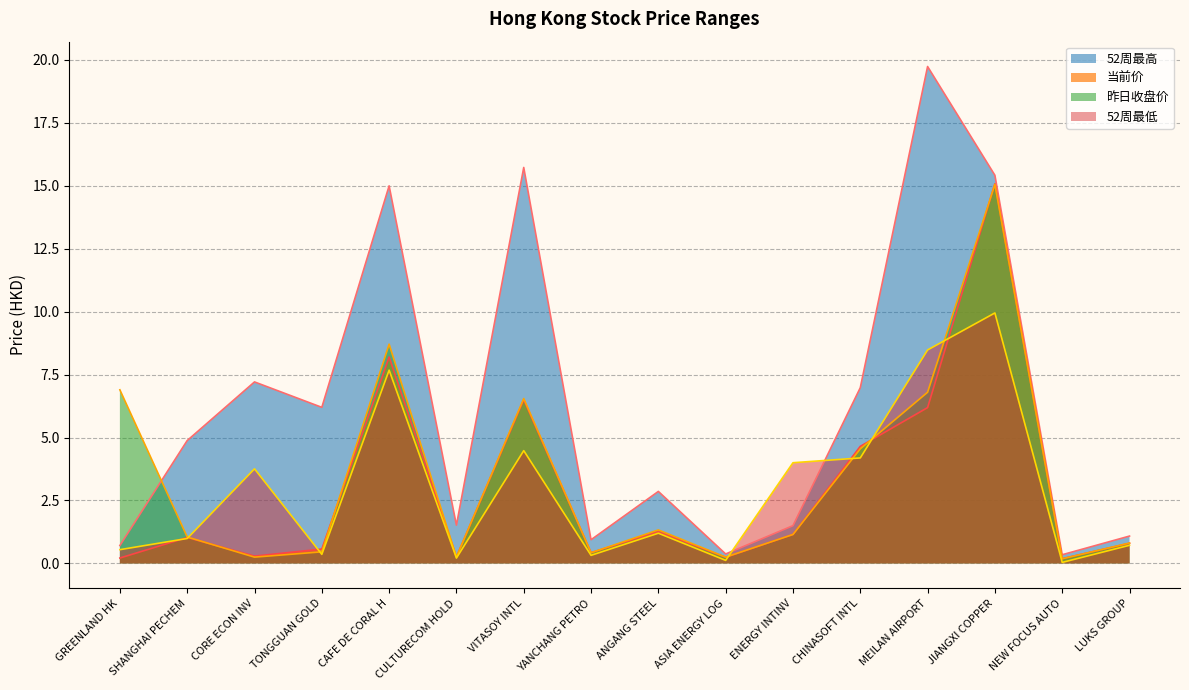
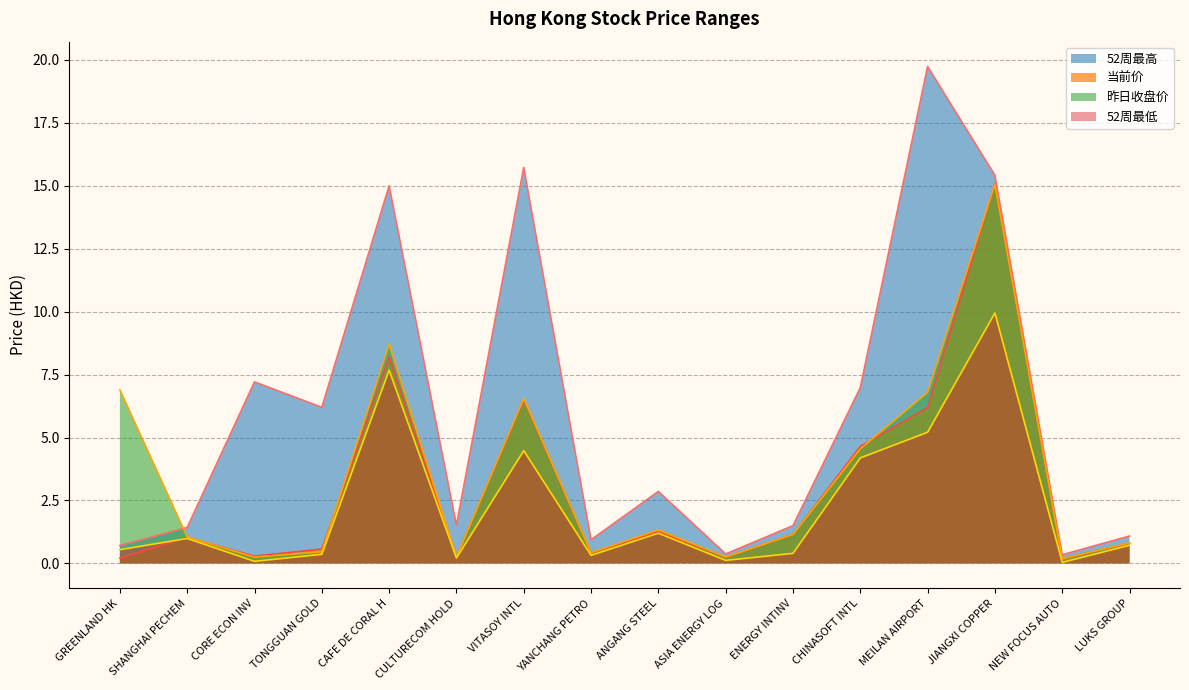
  {
    "52周最高": {
      "GREENLAND HK": 0.7,
-     "SHANGHAI PECHEM": 4.9,
+     "SHANGHAI PECHEM": 1.4,
      "CORE ECON INV": 7.2,
      "TONGGUAN GOLD": 6.2,
      "CAFE DE CORAL H": 15.0,
      "CULTURECOM HOLD": 1.5,
      "VITASOY INTL": 15.7,
      "YANCHANG PETRO": 0.9,
      "ANGANG STEEL": 2.9,
      "ASIA ENERGY LOG": 0.4,
      "ENERGY INTINV": 1.5,
      "CHINASOFT INTL": 7.0,
      "MEILAN AIRPORT": 19.7,
      "JIANGXI COPPER": 15.4,
      "NEW FOCUS AUTO": 0.3,
      "LUKS GROUP": 1.1
    },
    "当前价": {
      "GREENLAND HK": 0.2,
      "TONGGUAN GOLD": 0.6,
      "CAFE DE CORAL H": 8.2,
      "MEILAN AIRPORT": 6.2
    },
    "昨日收盘价": {
      "GREENLAND HK": 6.9,
      "CAFE DE CORAL H": 8.7,
      "MEILAN AIRPORT": 6.8
    },
    "52周最低": {
      "GREENLAND HK": 0.5,
-     "CORE ECON INV": 3.8,
+     "CORE ECON INV": 0.1,
      "CAFE DE CORAL H": 7.7,
      "VITASOY INTL": 4.5,
      "YANCHANG PETRO": 0.3,
      "ASIA ENERGY LOG": 0.1,
-     "ENERGY INTINV": 4.0,
+     "ENERGY INTINV": 0.4,
      "CHINASOFT INTL": 4.2,
-     "MEILAN AIRPORT": 8.5,
+     "MEILAN AIRPORT": 5.2,
      "JIANGXI COPPER": 10.0,
      "NEW FOCUS AUTO": 0.0
    }
  }
